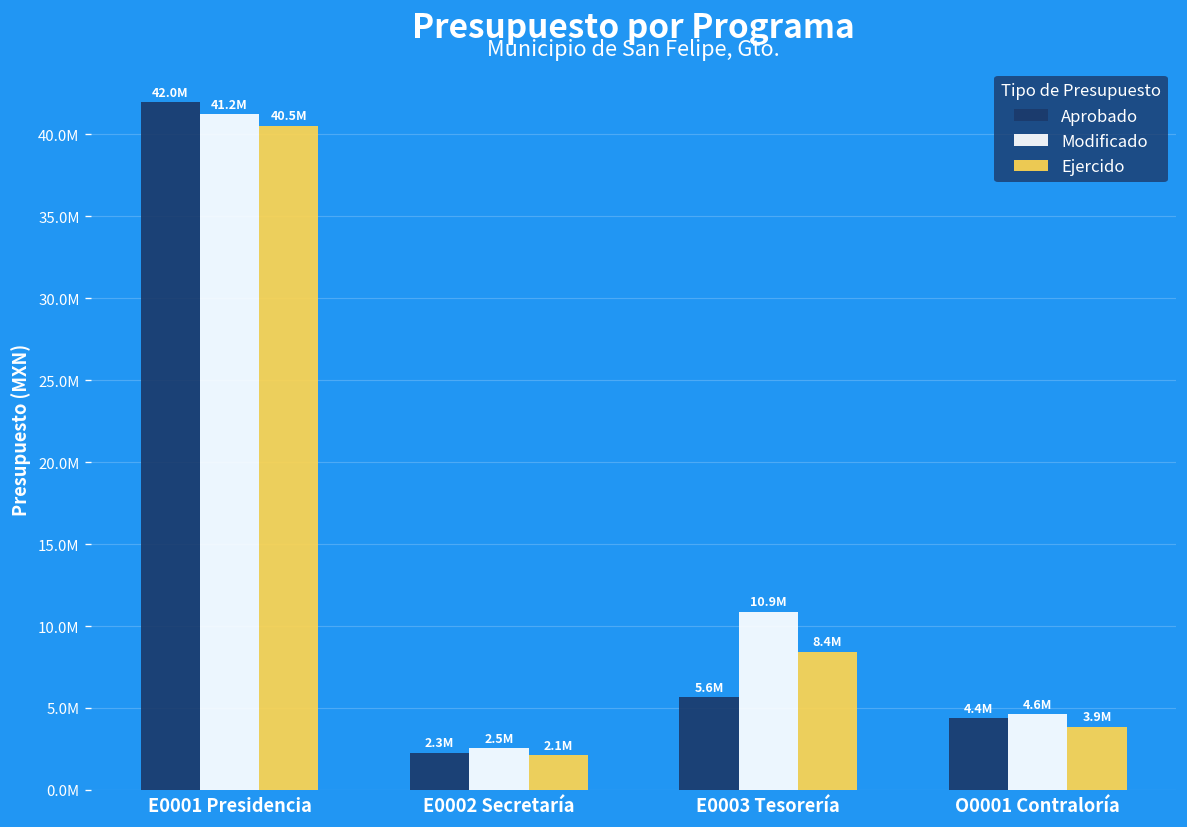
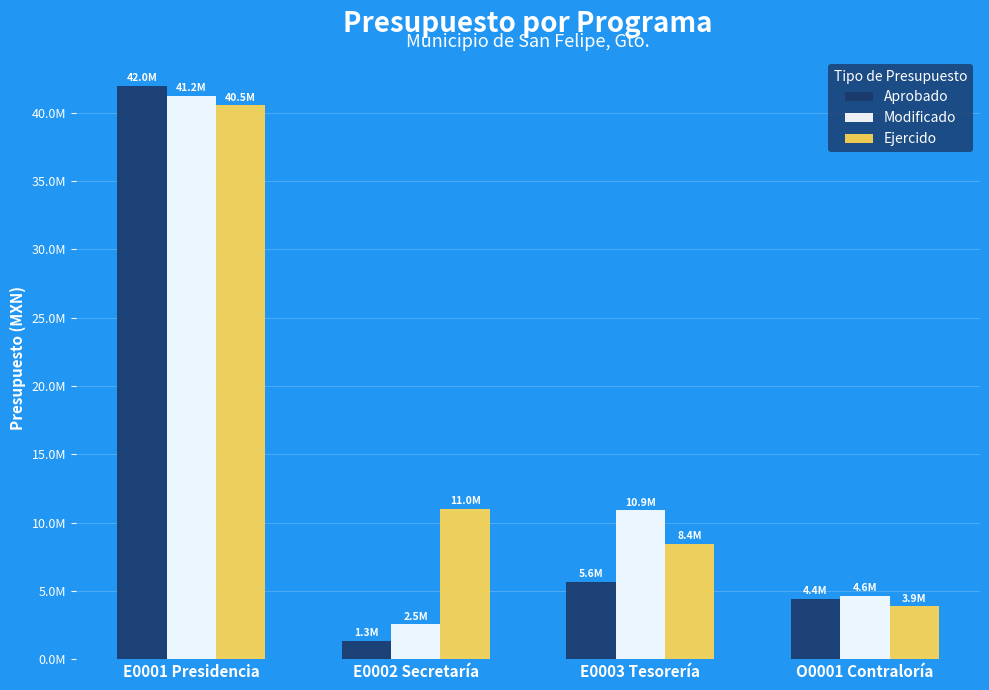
  {
    "Aprobado": {
      "E0001 Presidencia": "42.0M",
-     "E0002 Secretaría": "2.3M",
+     "E0002 Secretaría": "1.3M",
      "E0003 Tesorería": "5.6M",
      "O0001 Contraloría": "4.4M"
    },
    "Modificado": {
      "E0001 Presidencia": "41.2M",
      "E0002 Secretaría": "2.5M",
      "E0003 Tesorería": "10.9M",
      "O0001 Contraloría": "4.6M"
    },
    "Ejercido": {
      "E0001 Presidencia": "40.5M",
-     "E0002 Secretaría": "2.1M",
+     "E0002 Secretaría": "11.0M",
      "E0003 Tesorería": "8.4M",
      "O0001 Contraloría": "3.9M"
    }
  }
